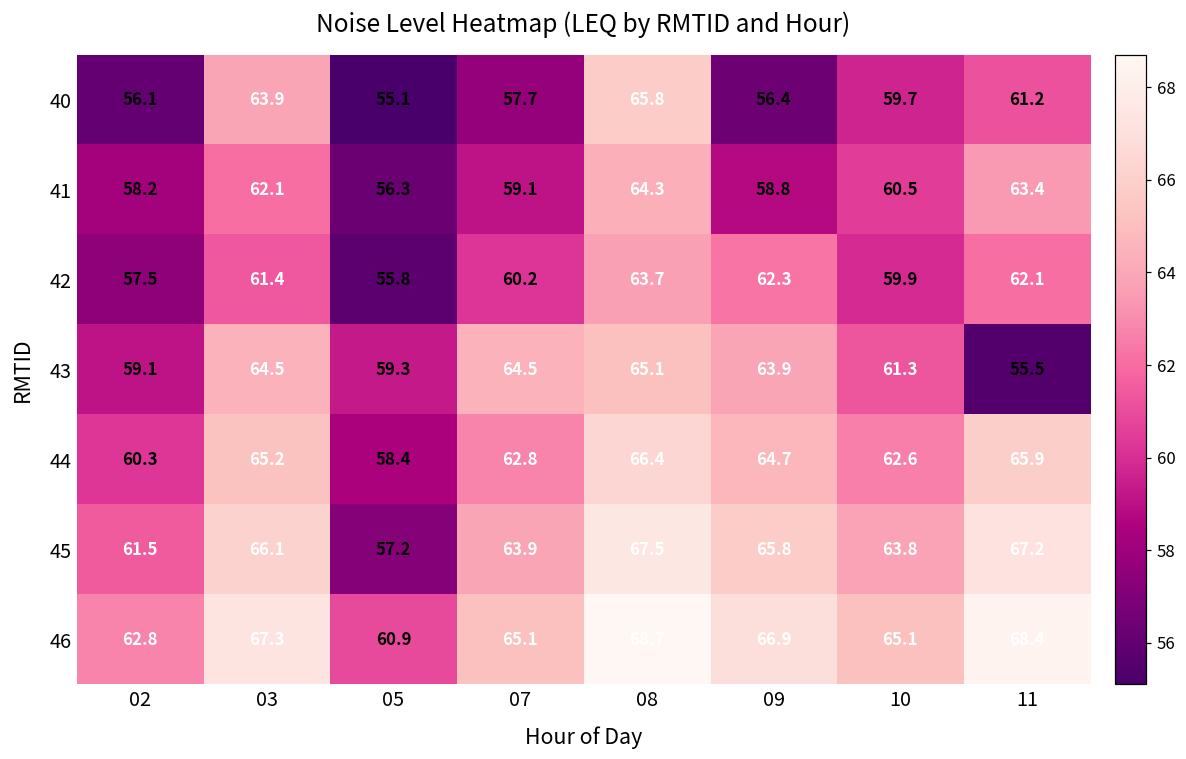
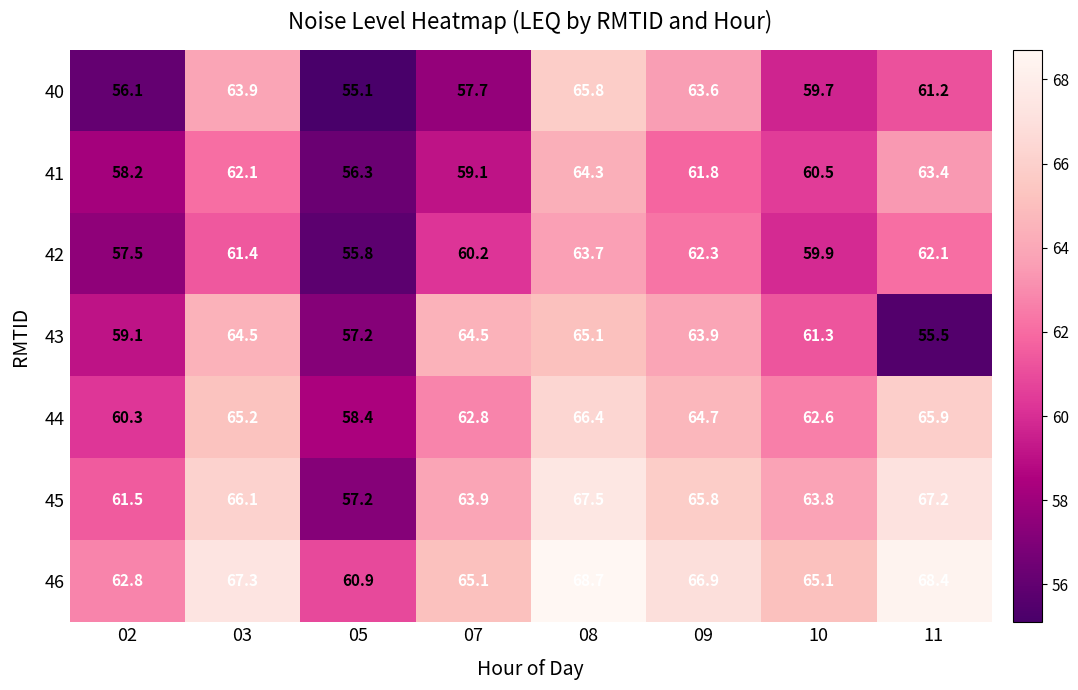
  {
    "40": {
      "02": 56.1,
      "03": 63.9,
      "05": 55.1,
      "07": 57.7,
      "08": 65.8,
-     "09": 56.4,
+     "09": 63.6,
      "10": 59.7,
      "11": 61.2
    },
    "41": {
      "02": 58.2,
      "03": 62.1,
      "05": 56.3,
      "07": 59.1,
      "08": 64.3,
-     "09": 58.8,
+     "09": 61.8,
      "10": 60.5,
      "11": 63.4
    },
    "42": {
      "02": 57.5,
      "03": 61.4,
      "05": 55.8,
      "07": 60.2,
      "08": 63.7,
      "09": 62.3,
      "10": 59.9,
      "11": 62.1
    },
    "43": {
      "02": 59.1,
      "03": 64.5,
-     "05": 59.3,
+     "05": 57.2,
      "07": 64.5,
      "08": 65.1,
      "09": 63.9,
      "10": 61.3,
      "11": 55.5
    },
    "44": {
      "02": 60.3,
      "03": 65.2,
      "05": 58.4,
      "07": 62.8,
      "09": 64.7,
      "10": 62.6,
      "11": 65.9
    },
    "45": {
      "02": 61.5,
      "03": 66.1,
      "05": 57.2,
      "07": 63.9,
      "09": 65.8,
      "10": 63.8
    },
    "46": {
      "02": 62.8,
      "05": 60.9,
      "07": 65.1,
      "10": 65.1
    }
  }
